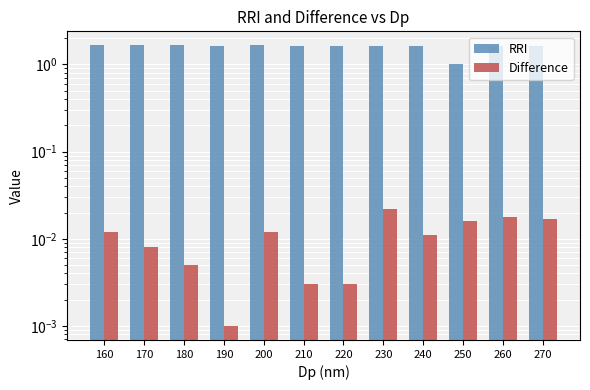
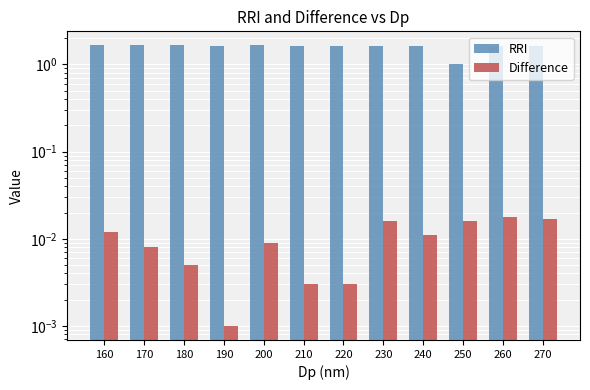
  {
    "RRI": {
      "160": 1.7,
      "170": 1.7,
      "180": 1.7,
      "190": 1.6,
      "200": 1.7,
      "210": 1.6,
      "220": 1.6,
      "230": 1.6,
      "240": 1.6,
      "250": 1.0
    },
    "Difference": {
      "160": 0.012,
      "170": 0.008,
      "180": 0.005,
      "190": 0.001,
-     "200": 0.012,
+     "200": 0.009,
      "210": 0.003,
      "220": 0.003,
-     "230": 0.022,
+     "230": 0.016,
      "240": 0.011,
      "250": 0.016,
      "260": 0.018,
      "270": 0.017
    }
  }
